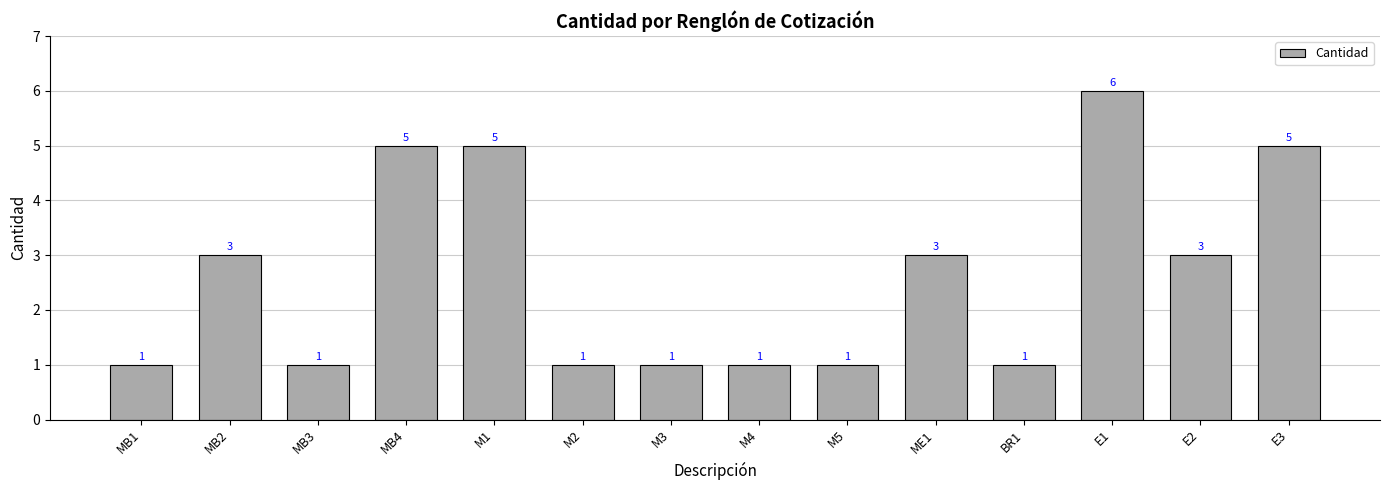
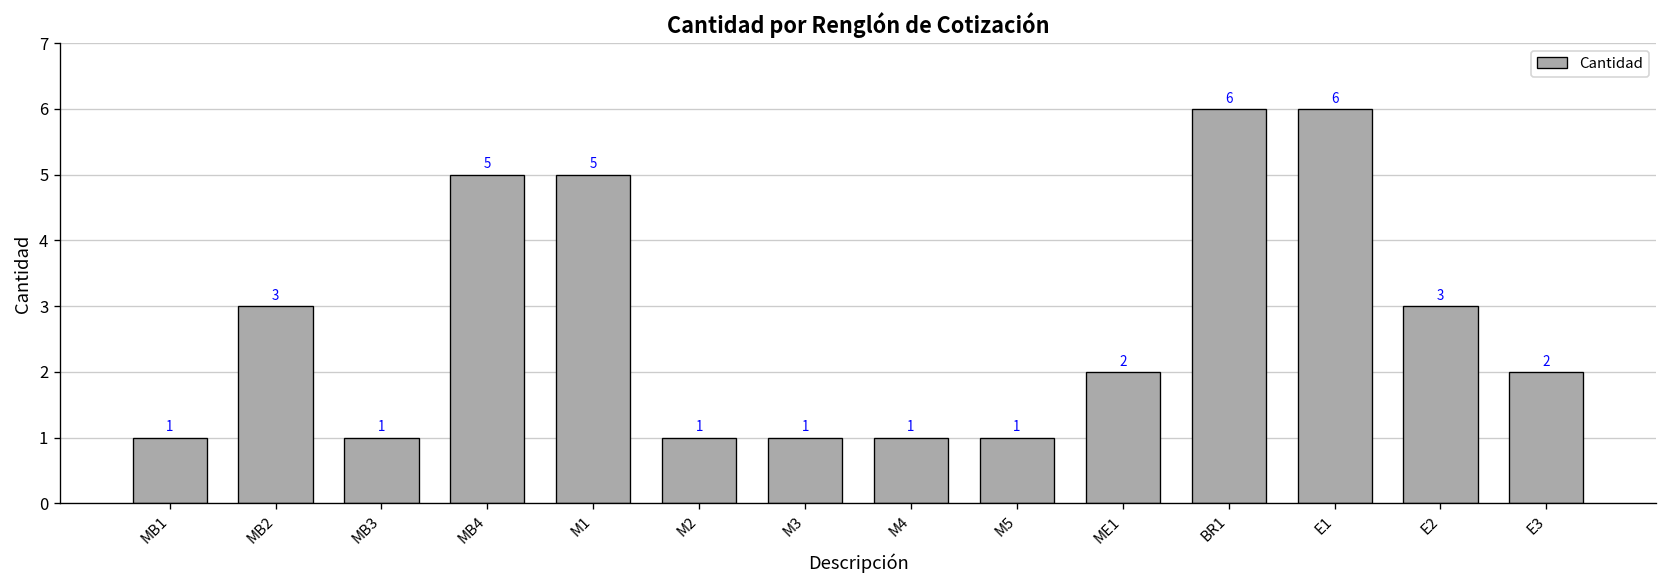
  {
    "MB1": 1,
    "MB2": 3,
    "MB3": 1,
    "MB4": 5,
    "M1": 5,
    "M2": 1,
    "M3": 1,
    "M4": 1,
    "M5": 1,
-   "ME1": 3,
-   "BR1": 1,
+   "ME1": 2,
+   "BR1": 6,
    "E1": 6,
    "E2": 3,
-   "E3": 5
+   "E3": 2
  }
